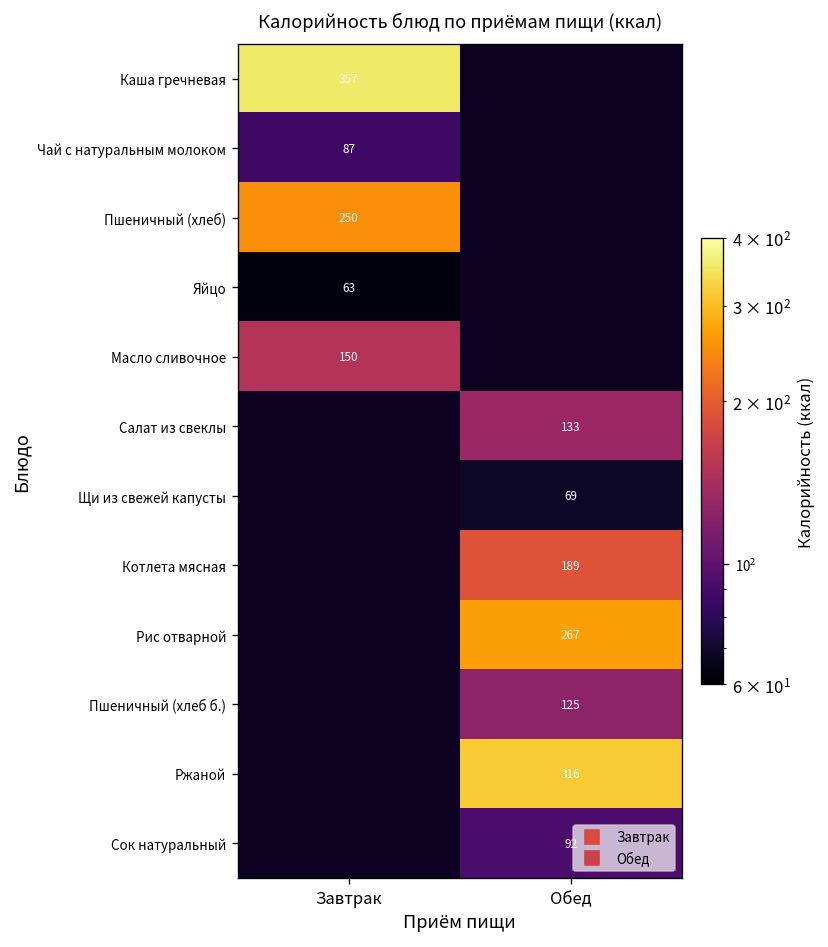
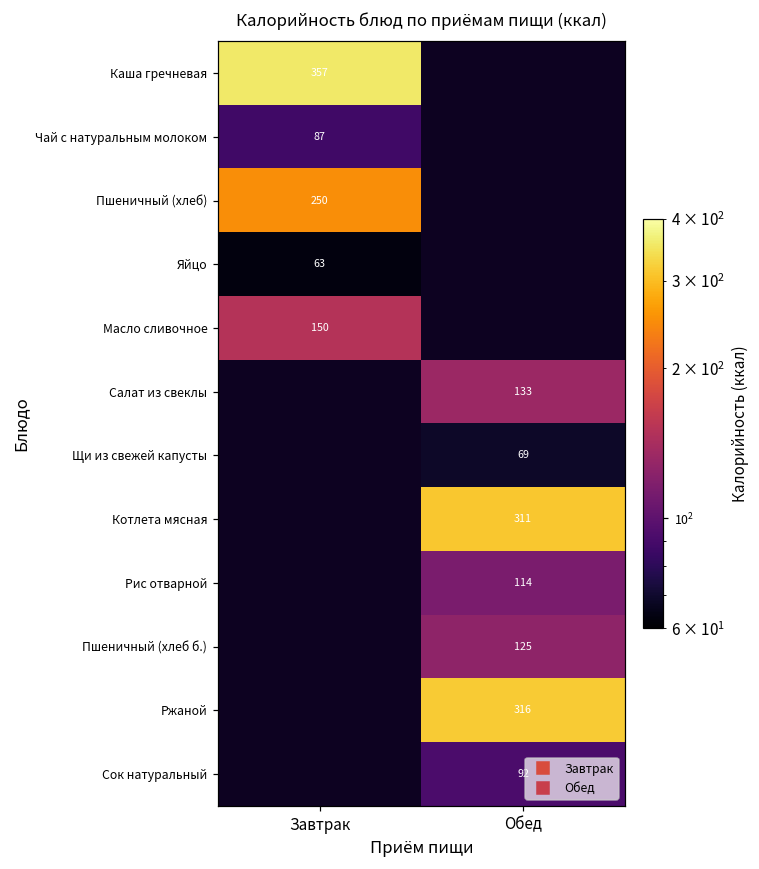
  {
    "Каша гречневая": {
      "Завтрак": 357
    },
    "Чай с натуральным молоком": {
      "Завтрак": 87
    },
    "Пшеничный (хлеб)": {
      "Завтрак": 250
    },
    "Яйцо": {
      "Завтрак": 63
    },
    "Масло сливочное": {
      "Завтрак": 150
    },
    "Салат из свеклы": {
      "Обед": 133
    },
    "Щи из свежей капусты": {
      "Обед": 69
    },
    "Котлета мясная": {
-     "Обед": 189
+     "Обед": 311
    },
    "Рис отварной": {
-     "Обед": 267
+     "Обед": 114
    },
    "Пшеничный (хлеб б.)": {
      "Обед": 125
    },
    "Ржаной": {
      "Обед": 316
    }
  }
